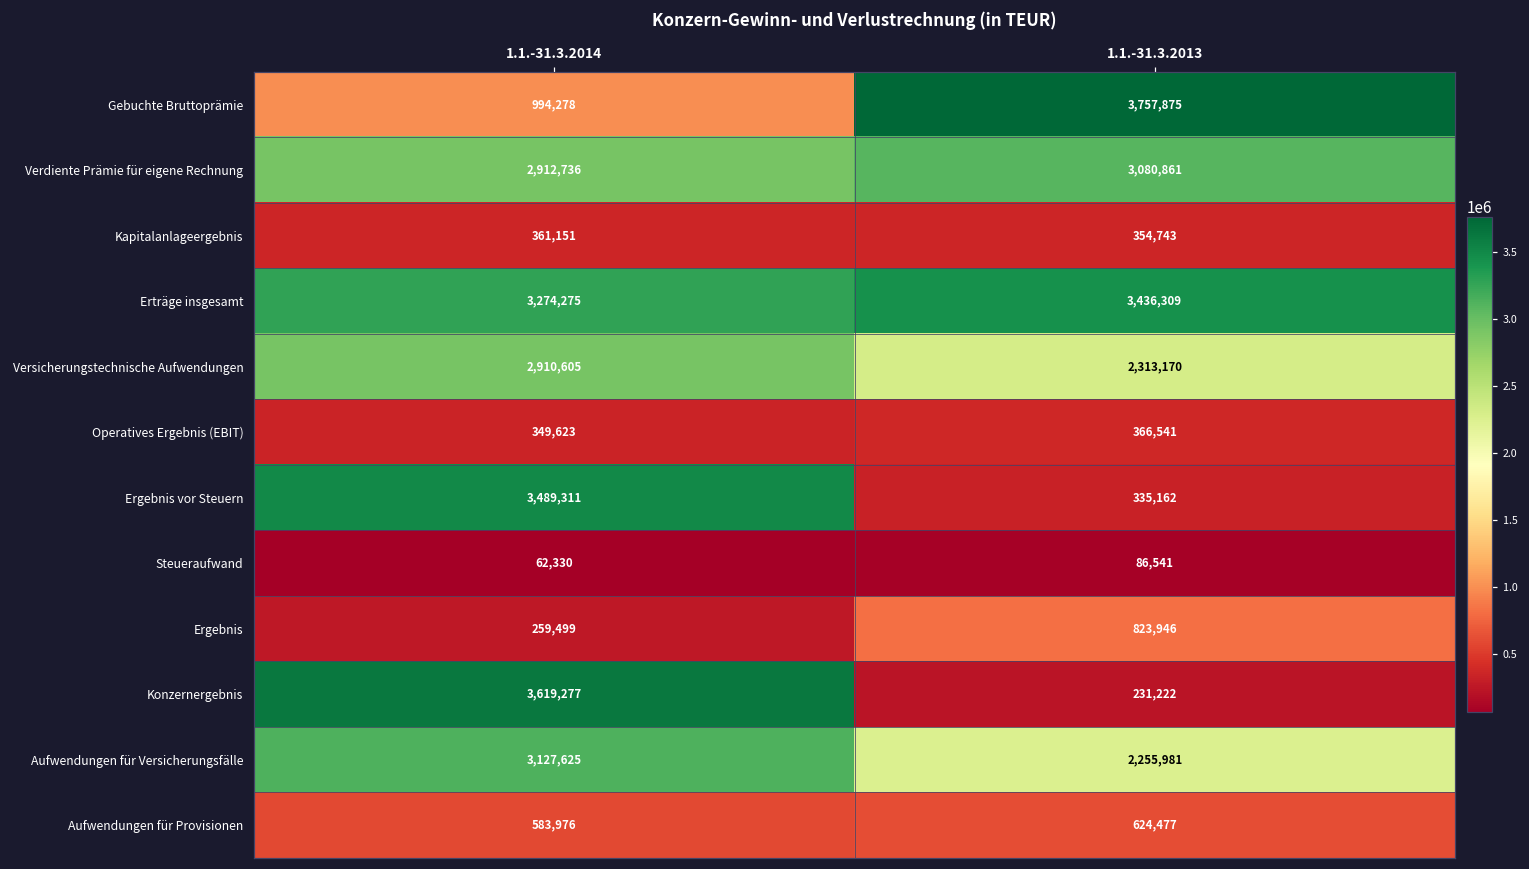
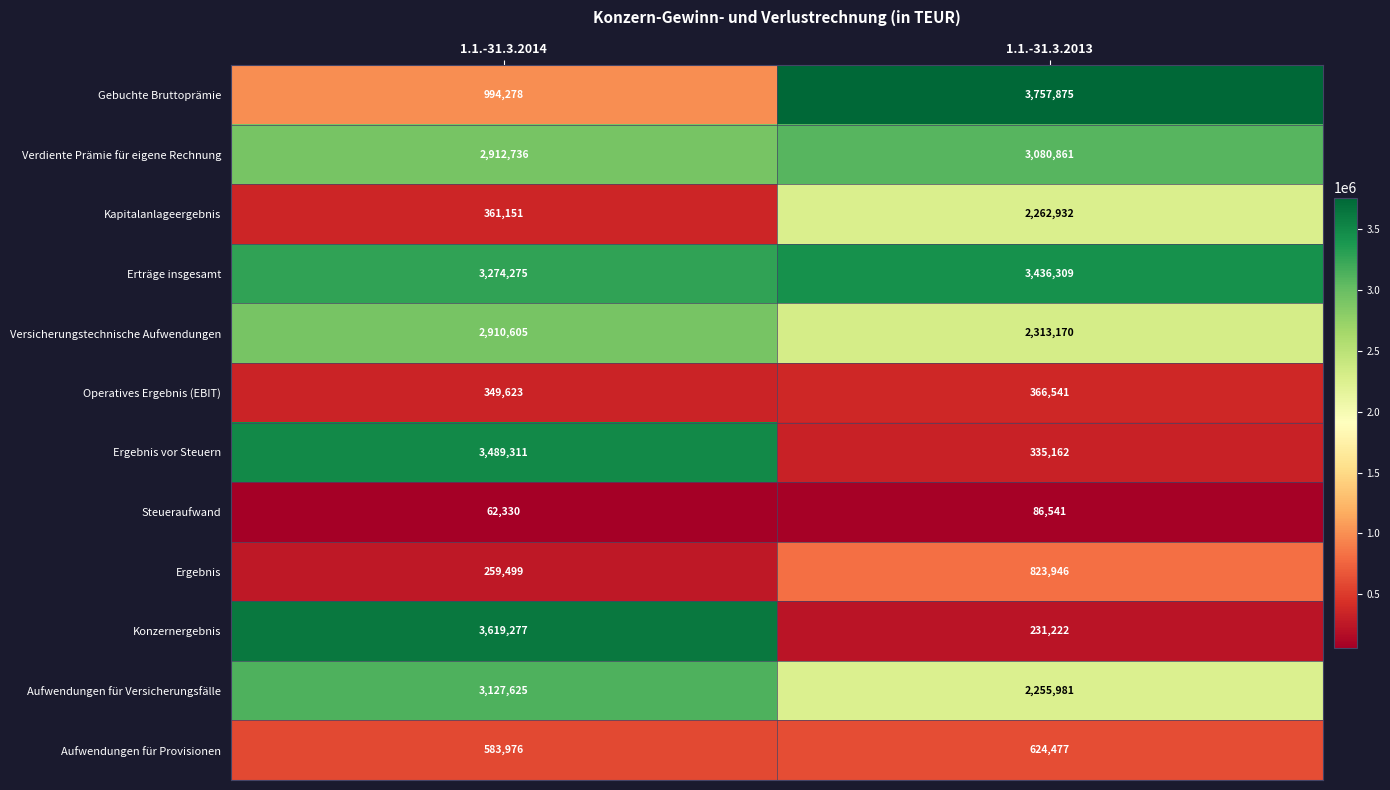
  {
    "Gebuchte Bruttoprämie": {
      "1.1.-31.3.2014": "994,278",
      "1.1.-31.3.2013": "3,757,875"
    },
    "Verdiente Prämie für eigene Rechnung": {
      "1.1.-31.3.2014": "2,912,736",
      "1.1.-31.3.2013": "3,080,861"
    },
    "Kapitalanlageergebnis": {
      "1.1.-31.3.2014": "361,151",
-     "1.1.-31.3.2013": "354,743"
+     "1.1.-31.3.2013": "2,262,932"
    },
    "Erträge insgesamt": {
      "1.1.-31.3.2014": "3,274,275",
      "1.1.-31.3.2013": "3,436,309"
    },
    "Versicherungstechnische Aufwendungen": {
      "1.1.-31.3.2014": "2,910,605",
      "1.1.-31.3.2013": "2,313,170"
    },
    "Operatives Ergebnis (EBIT)": {
      "1.1.-31.3.2014": "349,623",
      "1.1.-31.3.2013": "366,541"
    },
    "Ergebnis vor Steuern": {
      "1.1.-31.3.2014": "3,489,311",
      "1.1.-31.3.2013": "335,162"
    },
    "Steueraufwand": {
      "1.1.-31.3.2014": "62,330",
      "1.1.-31.3.2013": "86,541"
    },
    "Ergebnis": {
      "1.1.-31.3.2014": "259,499",
      "1.1.-31.3.2013": "823,946"
    },
    "Konzernergebnis": {
      "1.1.-31.3.2014": "3,619,277",
      "1.1.-31.3.2013": "231,222"
    },
    "Aufwendungen für Versicherungsfälle": {
      "1.1.-31.3.2014": "3,127,625",
      "1.1.-31.3.2013": "2,255,981"
    },
    "Aufwendungen für Provisionen": {
      "1.1.-31.3.2014": "583,976",
      "1.1.-31.3.2013": "624,477"
    }
  }
